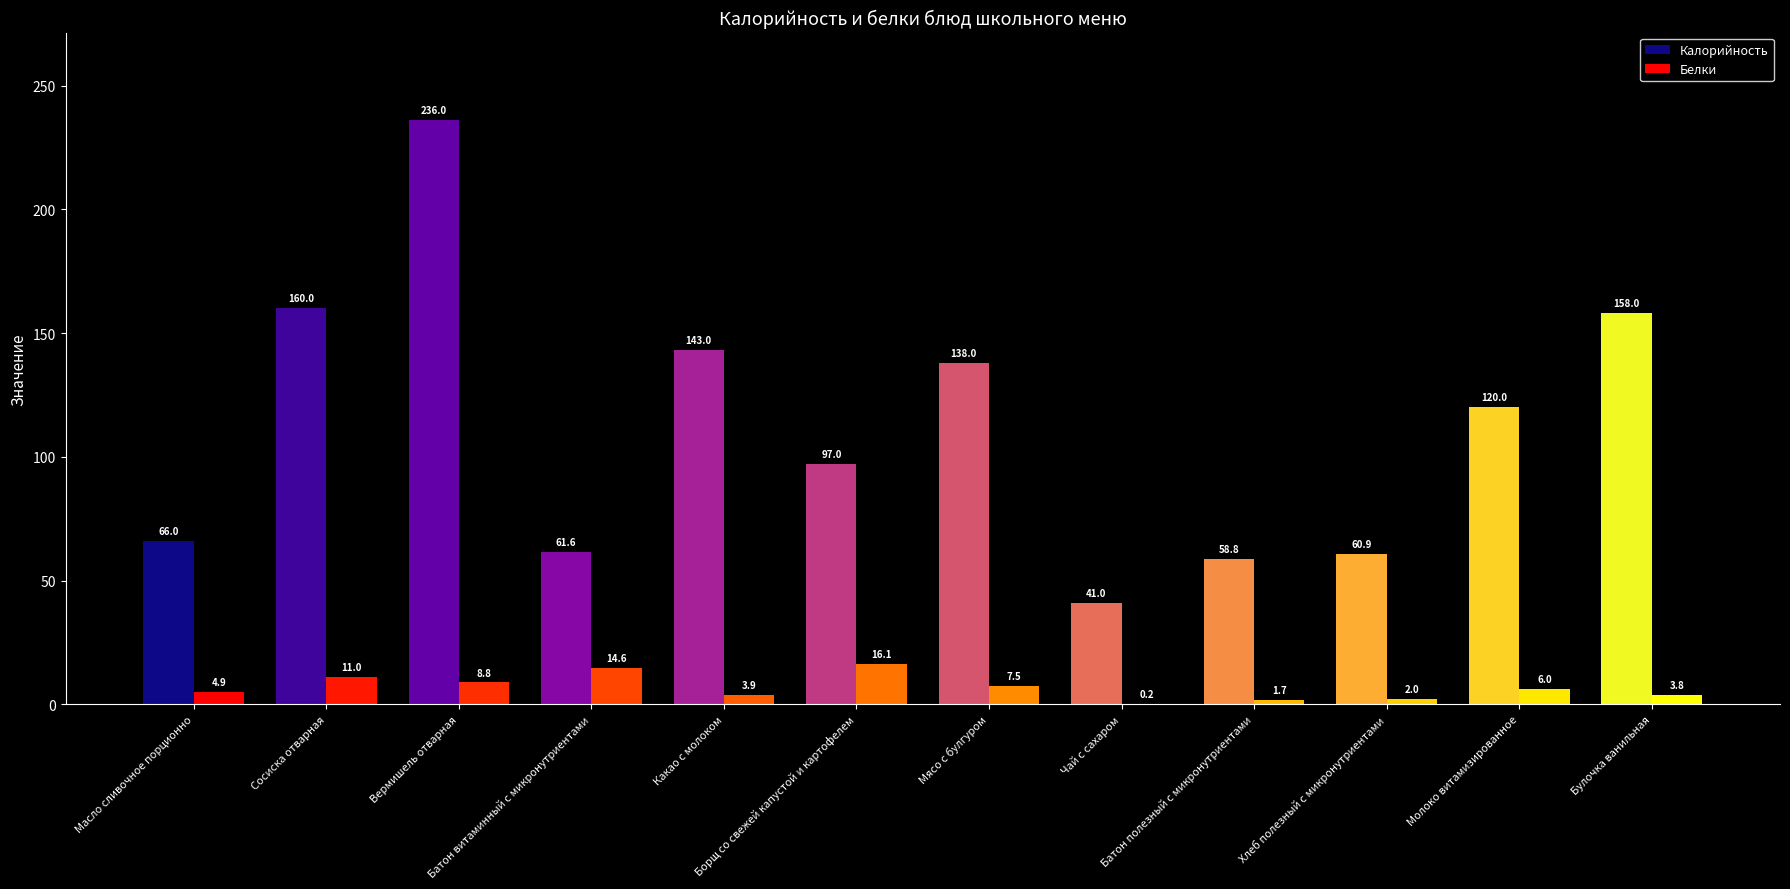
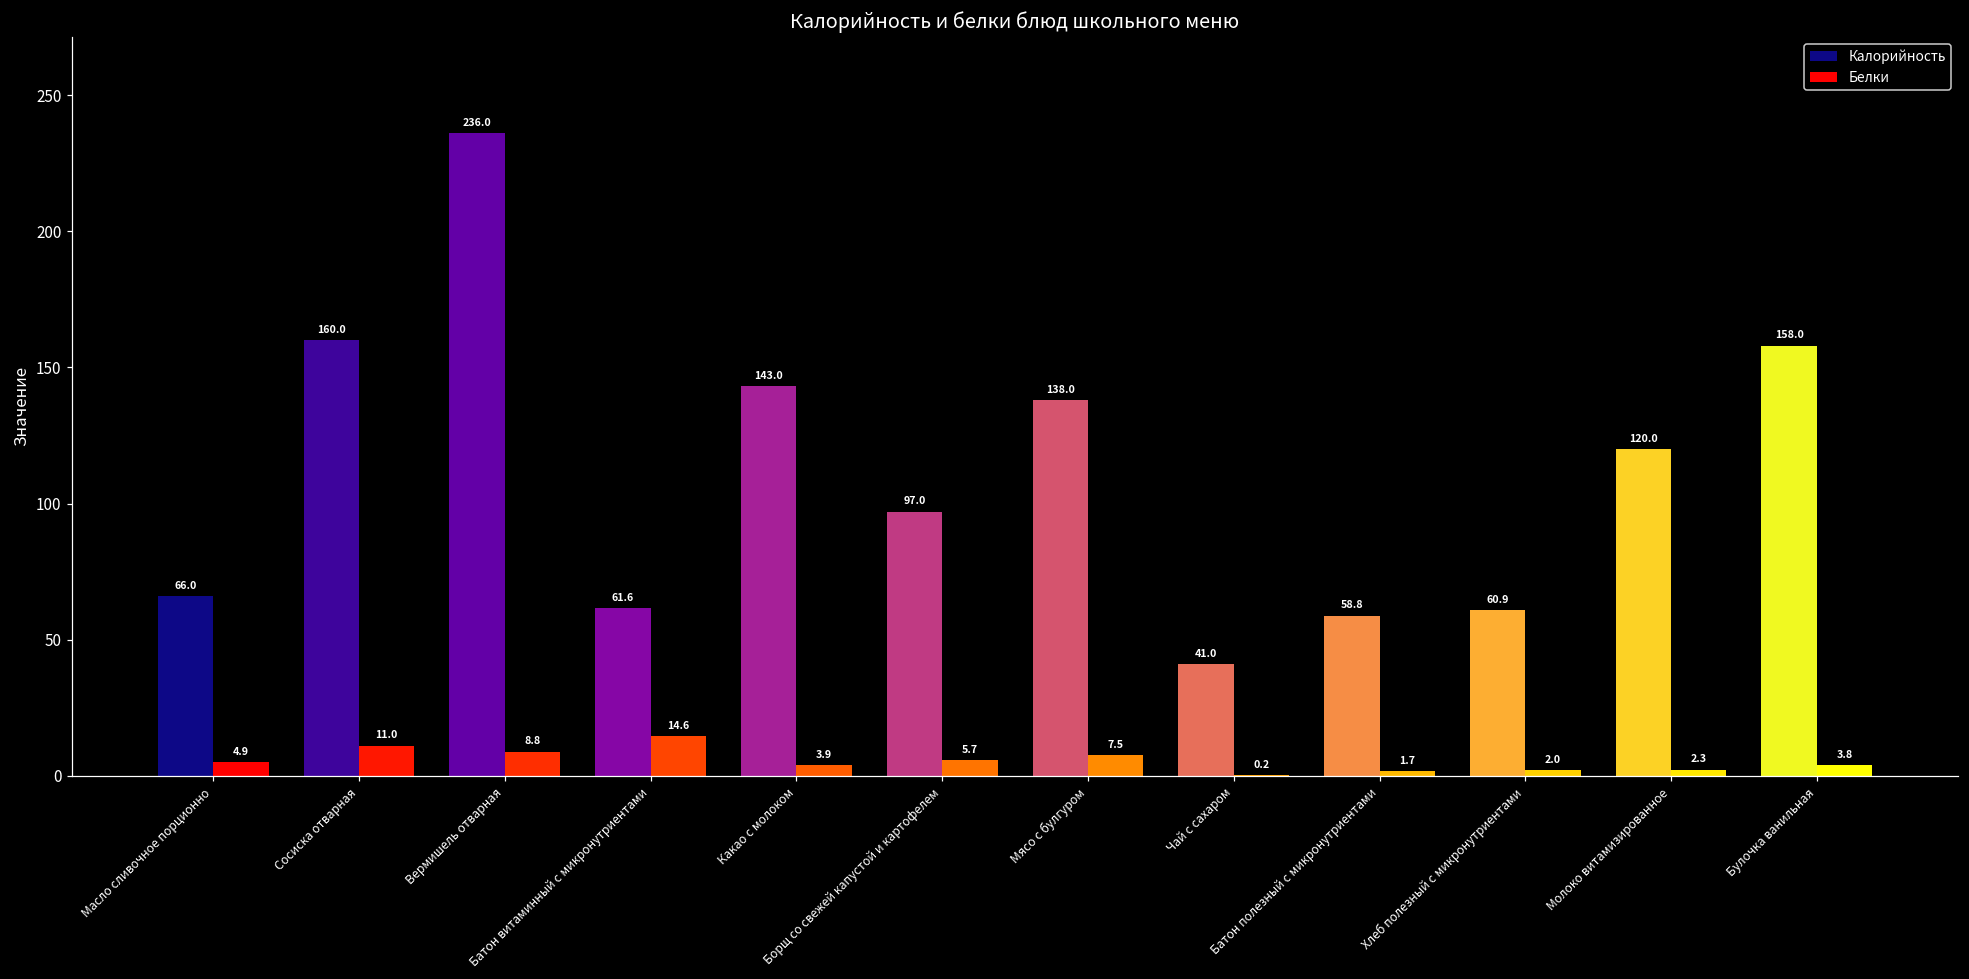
  {
    "Калорийность": {
      "Масло сливочное порционно": 66.0,
      "Сосиска отварная": 160.0,
      "Вермишель отварная": 236.0,
      "Батон витаминный с микронутриентами": 61.6,
      "Какао с молоком": 143.0,
      "Борщ со свежей капустой и картофелем": 97.0,
      "Мясо с булгуром": 138.0,
      "Чай с сахаром": 41.0,
      "Батон полезный с микронутриентами": 58.8,
      "Хлеб полезный с микронутриентами": 60.9,
      "Молоко витамизированное": 120.0,
      "Булочка ванильная": 158.0
    },
    "Белки": {
      "Масло сливочное порционно": 4.9,
      "Сосиска отварная": 11.0,
      "Вермишель отварная": 8.8,
      "Батон витаминный с микронутриентами": 14.6,
      "Какао с молоком": 3.9,
-     "Борщ со свежей капустой и картофелем": 16.1,
+     "Борщ со свежей капустой и картофелем": 5.7,
      "Мясо с булгуром": 7.5,
      "Чай с сахаром": 0.2,
      "Батон полезный с микронутриентами": 1.7,
      "Хлеб полезный с микронутриентами": 2.0,
-     "Молоко витамизированное": 6.0,
+     "Молоко витамизированное": 2.3,
      "Булочка ванильная": 3.8
    }
  }
